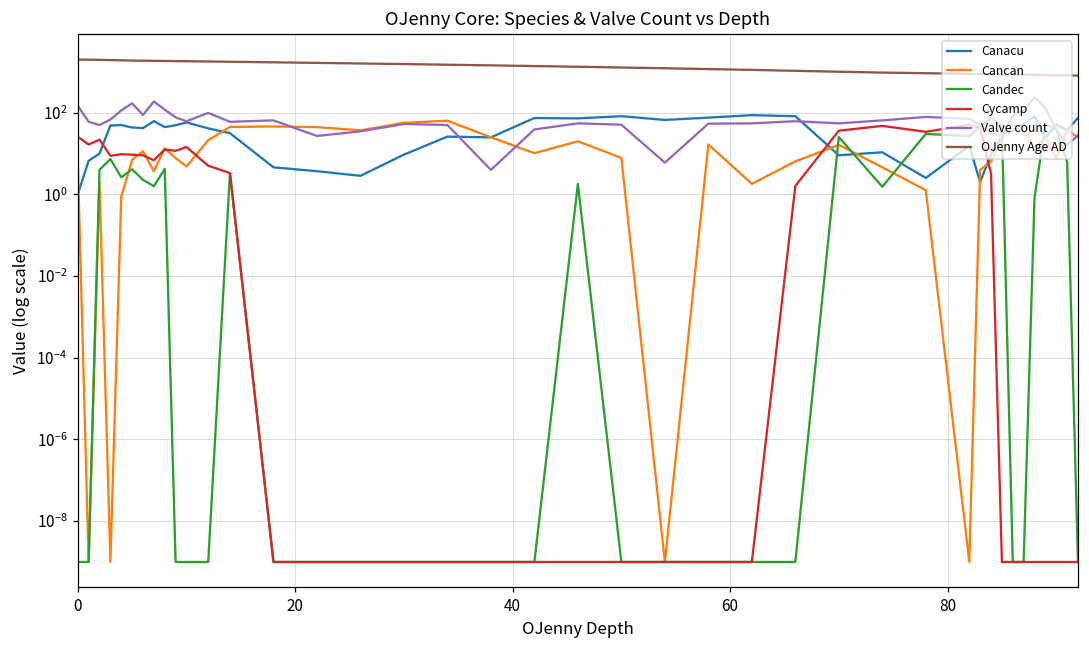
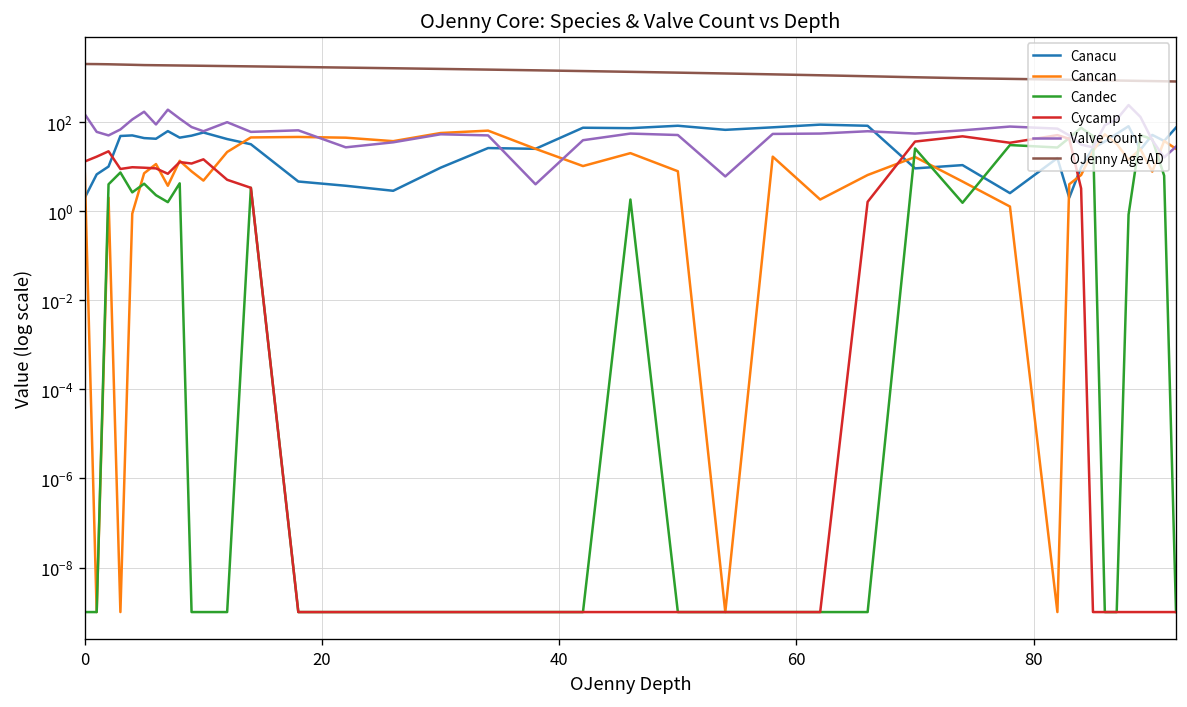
  {
    "Canacu": {
-     "0": 1
+     "0": 2
    },
    "Cancan": {
      "0": 7
    },
    "Candec": {
      "0": 0.0000000010
    },
    "Cycamp": {
-     "0": 30
+     "0": 13
    },
    "Valve count": {
      "0": 150
    },
    "OJenny Age AD": {
      "0": 2000
    }
  }
